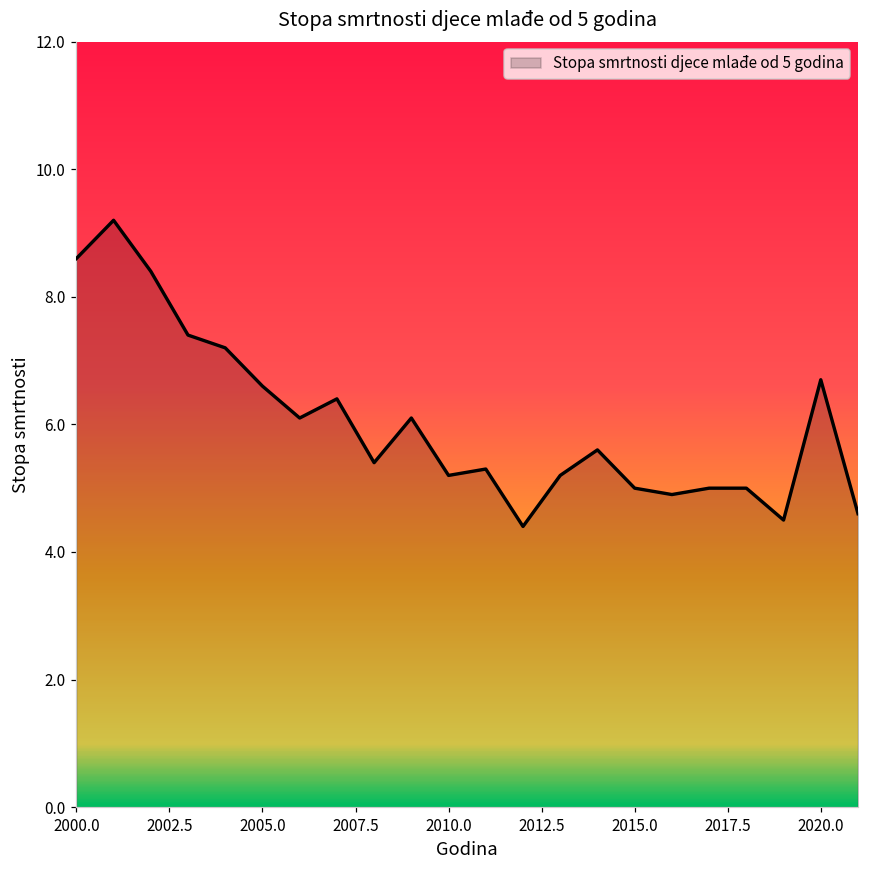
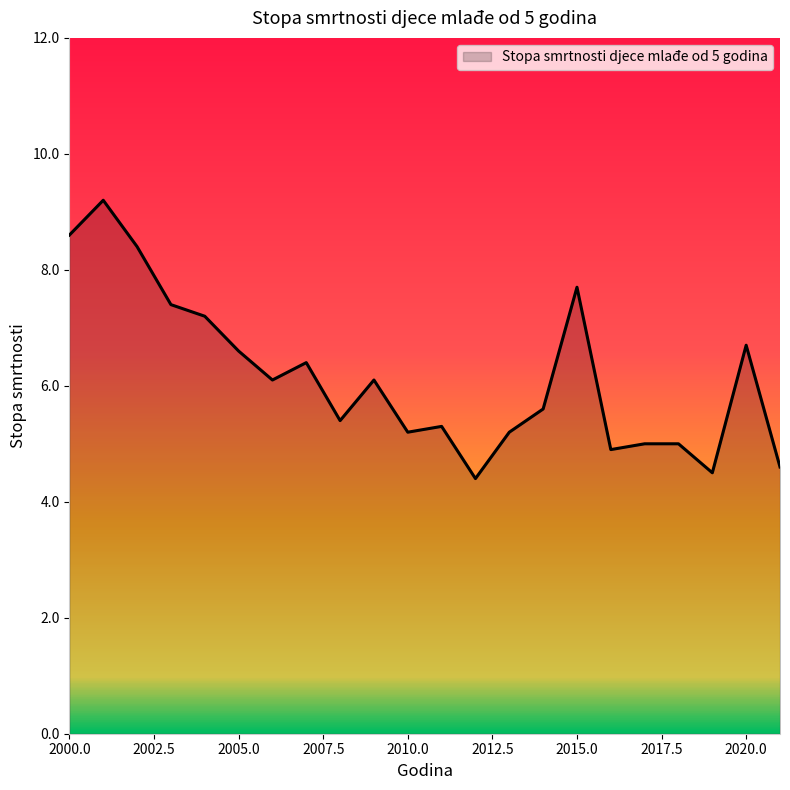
  {
    "2000.0": 8.6,
    "2005.0": 6.6,
    "2010.0": 5.2,
-   "2015.0": 5.0,
+   "2015.0": 7.7,
    "2020.0": 6.7
  }
